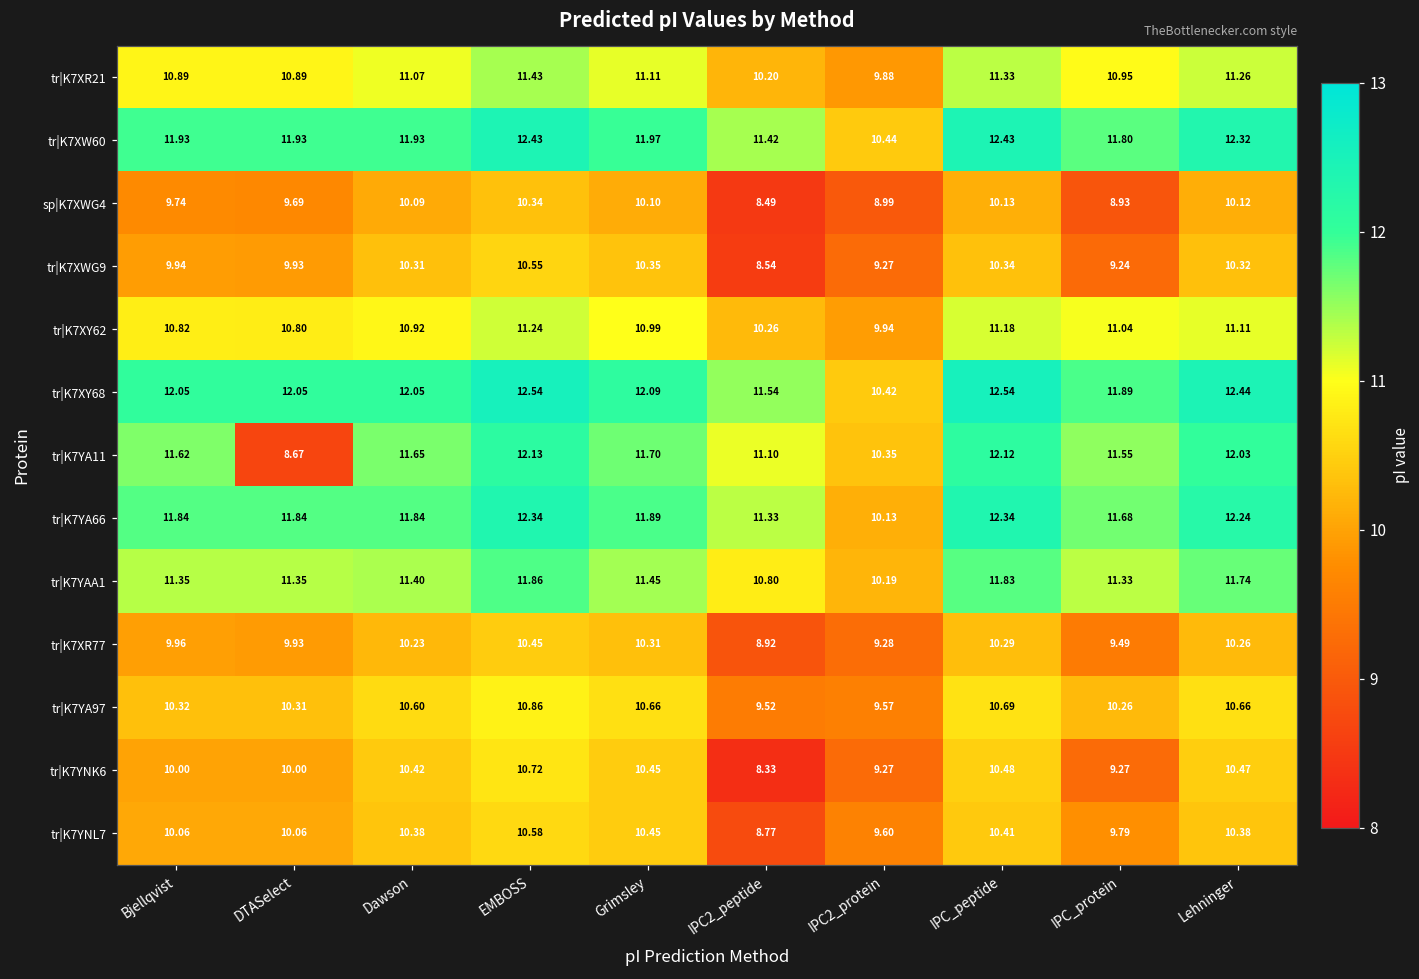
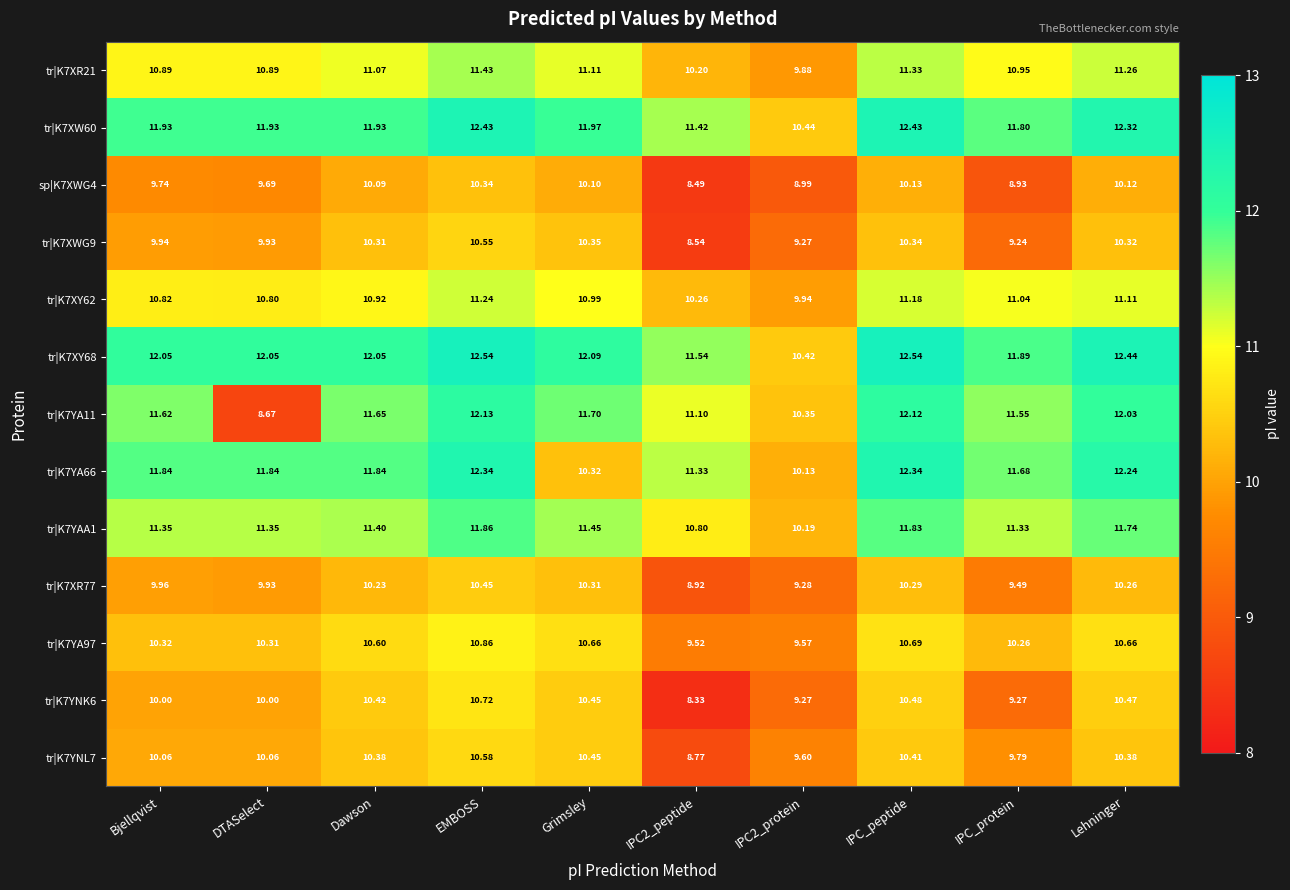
  {
    "tr|K7XR21": {
      "Bjellqvist": 10.89,
      "DTASelect": 10.89,
      "Dawson": 11.07,
      "EMBOSS": 11.43,
      "Grimsley": 11.11,
      "IPC2_peptide": 10.20,
      "IPC2_protein": 9.88,
      "IPC_peptide": 11.33,
      "IPC_protein": 10.95,
      "Lehninger": 11.26
    },
    "tr|K7XW60": {
      "Bjellqvist": 11.93,
      "DTASelect": 11.93,
      "Dawson": 11.93,
      "EMBOSS": 12.43,
      "Grimsley": 11.97,
      "IPC2_peptide": 11.42,
      "IPC2_protein": 10.44,
      "IPC_peptide": 12.43,
      "IPC_protein": 11.80,
      "Lehninger": 12.32
    },
    "sp|K7XWG4": {
      "Bjellqvist": 9.74,
      "DTASelect": 9.69,
      "Dawson": 10.09,
      "EMBOSS": 10.34,
      "Grimsley": 10.10,
      "IPC2_peptide": 8.49,
      "IPC2_protein": 8.99,
      "IPC_peptide": 10.13,
      "IPC_protein": 8.93,
      "Lehninger": 10.12
    },
    "tr|K7XWG9": {
      "Bjellqvist": 9.94,
      "DTASelect": 9.93,
      "Dawson": 10.31,
      "EMBOSS": 10.55,
      "Grimsley": 10.35,
      "IPC2_peptide": 8.54,
      "IPC2_protein": 9.27,
      "IPC_peptide": 10.34,
      "IPC_protein": 9.24,
      "Lehninger": 10.32
    },
    "tr|K7XY62": {
      "Bjellqvist": 10.82,
      "DTASelect": 10.80,
      "Dawson": 10.92,
      "EMBOSS": 11.24,
      "Grimsley": 10.99,
      "IPC2_peptide": 10.26,
      "IPC2_protein": 9.94,
      "IPC_peptide": 11.18,
      "IPC_protein": 11.04,
      "Lehninger": 11.11
    },
    "tr|K7XY68": {
      "Bjellqvist": 12.05,
      "DTASelect": 12.05,
      "Dawson": 12.05,
      "EMBOSS": 12.54,
      "Grimsley": 12.09,
      "IPC2_peptide": 11.54,
      "IPC2_protein": 10.42,
      "IPC_peptide": 12.54,
      "IPC_protein": 11.89,
      "Lehninger": 12.44
    },
    "tr|K7YA11": {
      "Bjellqvist": 11.62,
      "DTASelect": 8.67,
      "Dawson": 11.65,
      "EMBOSS": 12.13,
      "Grimsley": 11.70,
      "IPC2_peptide": 11.10,
      "IPC2_protein": 10.35,
      "IPC_peptide": 12.12,
      "IPC_protein": 11.55,
      "Lehninger": 12.03
    },
    "tr|K7YA66": {
      "Bjellqvist": 11.84,
      "DTASelect": 11.84,
      "Dawson": 11.84,
      "EMBOSS": 12.34,
-     "Grimsley": 11.89,
+     "Grimsley": 10.32,
      "IPC2_peptide": 11.33,
      "IPC2_protein": 10.13,
      "IPC_peptide": 12.34,
      "IPC_protein": 11.68,
      "Lehninger": 12.24
    },
    "tr|K7YAA1": {
      "Bjellqvist": 11.35,
      "DTASelect": 11.35,
      "Dawson": 11.40,
      "EMBOSS": 11.86,
      "Grimsley": 11.45,
      "IPC2_peptide": 10.80,
      "IPC2_protein": 10.19,
      "IPC_peptide": 11.83,
      "IPC_protein": 11.33,
      "Lehninger": 11.74
    },
    "tr|K7XR77": {
      "Bjellqvist": 9.96,
      "DTASelect": 9.93,
      "Dawson": 10.23,
      "EMBOSS": 10.45,
      "Grimsley": 10.31,
      "IPC2_peptide": 8.92,
      "IPC2_protein": 9.28,
      "IPC_peptide": 10.29,
      "IPC_protein": 9.49,
      "Lehninger": 10.26
    },
    "tr|K7YA97": {
      "Bjellqvist": 10.32,
      "DTASelect": 10.31,
      "Dawson": 10.60,
      "EMBOSS": 10.86,
      "Grimsley": 10.66,
      "IPC2_peptide": 9.52,
      "IPC2_protein": 9.57,
      "IPC_peptide": 10.69,
      "IPC_protein": 10.26,
      "Lehninger": 10.66
    },
    "tr|K7YNK6": {
      "Bjellqvist": 10.00,
      "DTASelect": 10.00,
      "Dawson": 10.42,
      "EMBOSS": 10.72,
      "Grimsley": 10.45,
      "IPC2_peptide": 8.33,
      "IPC2_protein": 9.27,
      "IPC_peptide": 10.48,
      "IPC_protein": 9.27,
      "Lehninger": 10.47
    },
    "tr|K7YNL7": {
      "Bjellqvist": 10.06,
      "DTASelect": 10.06,
      "Dawson": 10.38,
      "EMBOSS": 10.58,
      "Grimsley": 10.45,
      "IPC2_peptide": 8.77,
      "IPC2_protein": 9.60,
      "IPC_peptide": 10.41,
      "IPC_protein": 9.79,
      "Lehninger": 10.38
    }
  }
